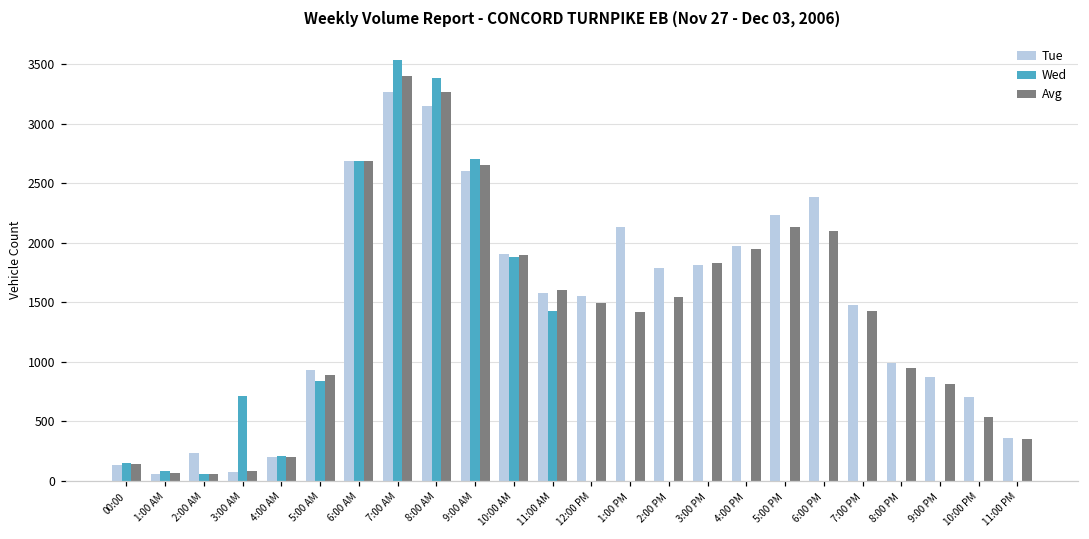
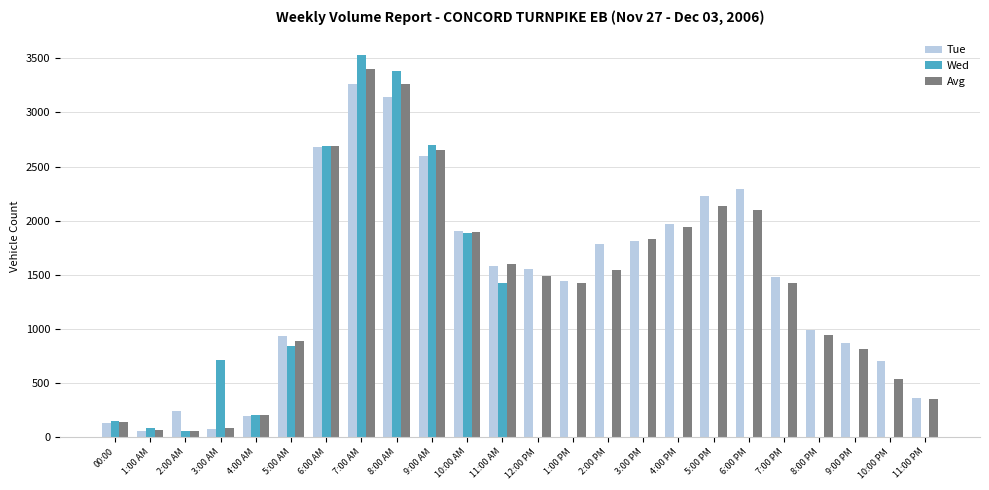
  {
    "Tue": {
      "00:00": 130,
      "1:00 AM": 50,
      "2:00 AM": 240,
      "3:00 AM": 80,
      "4:00 AM": 200,
      "5:00 AM": 940,
      "6:00 AM": 2690,
      "7:00 AM": 3260,
      "8:00 AM": 3150,
      "9:00 AM": 2600,
      "10:00 AM": 1900,
      "11:00 AM": 1580,
      "12:00 PM": 1550,
-     "1:00 PM": 2130,
+     "1:00 PM": 1450,
      "2:00 PM": 1790,
      "3:00 PM": 1820,
      "4:00 PM": 1970,
      "5:00 PM": 2230,
-     "6:00 PM": 2390,
+     "6:00 PM": 2290,
      "7:00 PM": 1480,
      "8:00 PM": 990,
      "9:00 PM": 870,
      "10:00 PM": 710,
      "11:00 PM": 360
    },
    "Wed": {
      "00:00": 150,
      "1:00 AM": 80,
      "2:00 AM": 60,
      "3:00 AM": 720,
      "4:00 AM": 210,
      "5:00 AM": 840,
      "6:00 AM": 2690,
      "7:00 AM": 3530,
      "8:00 AM": 3380,
      "9:00 AM": 2700,
      "10:00 AM": 1880,
      "11:00 AM": 1430,
      "12:00 PM": 0,
      "1:00 PM": 0,
      "2:00 PM": 0,
      "3:00 PM": 0,
      "4:00 PM": 0,
      "5:00 PM": 0,
      "6:00 PM": 0,
      "7:00 PM": 0,
      "8:00 PM": 0,
      "9:00 PM": 0,
      "10:00 PM": 0,
      "11:00 PM": 0
    },
    "Avg": {
      "00:00": 140,
      "1:00 AM": 70,
      "2:00 AM": 60,
      "3:00 AM": 80,
      "4:00 AM": 200,
      "5:00 AM": 890,
      "6:00 AM": 2690,
      "7:00 AM": 3400,
      "8:00 AM": 3270,
      "9:00 AM": 2650,
      "10:00 AM": 1890,
      "11:00 AM": 1600,
      "12:00 PM": 1490,
      "1:00 PM": 1420,
      "2:00 PM": 1550,
      "3:00 PM": 1830,
      "4:00 PM": 1940,
      "5:00 PM": 2130,
      "6:00 PM": 2100,
      "7:00 PM": 1420,
      "8:00 PM": 950,
      "9:00 PM": 810,
      "10:00 PM": 540,
      "11:00 PM": 350
    }
  }
